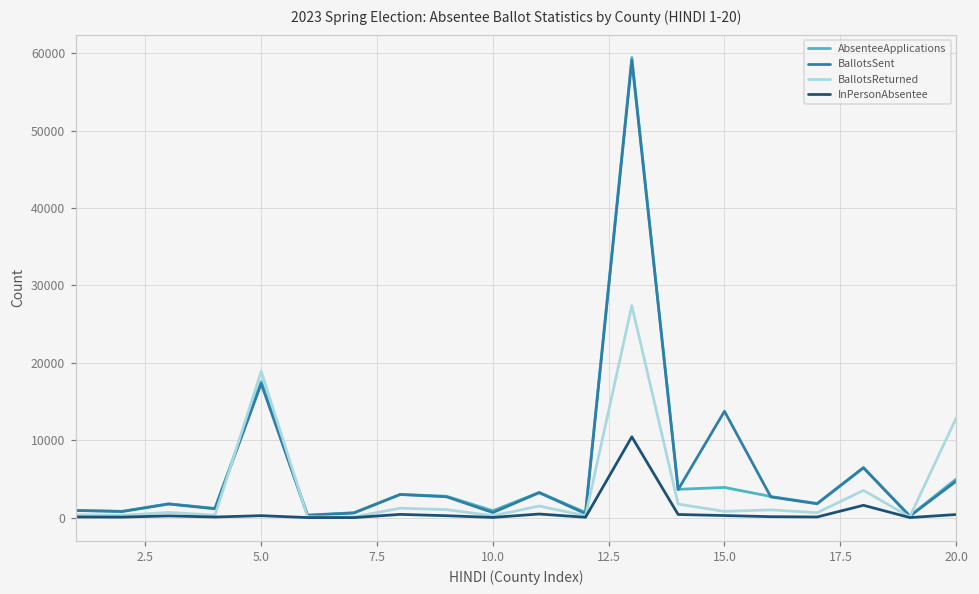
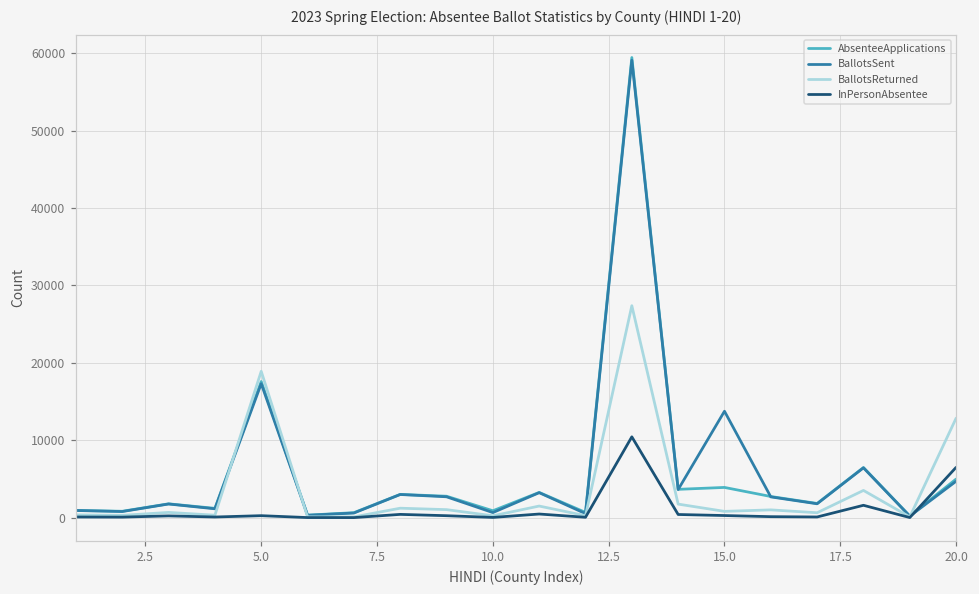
  {
    "AbsenteeApplications": {
      "15.0": 4000
    },
    "BallotsSent": {
      "15.0": 14000
    },
    "BallotsReturned": {
      "5.0": 19000,
      "15.0": 1000,
      "20.0": 13000
    },
    "InPersonAbsentee": {
      "5.0": 0,
      "15.0": 0,
-     "20.0": 0
+     "20.0": 6000
    }
  }
